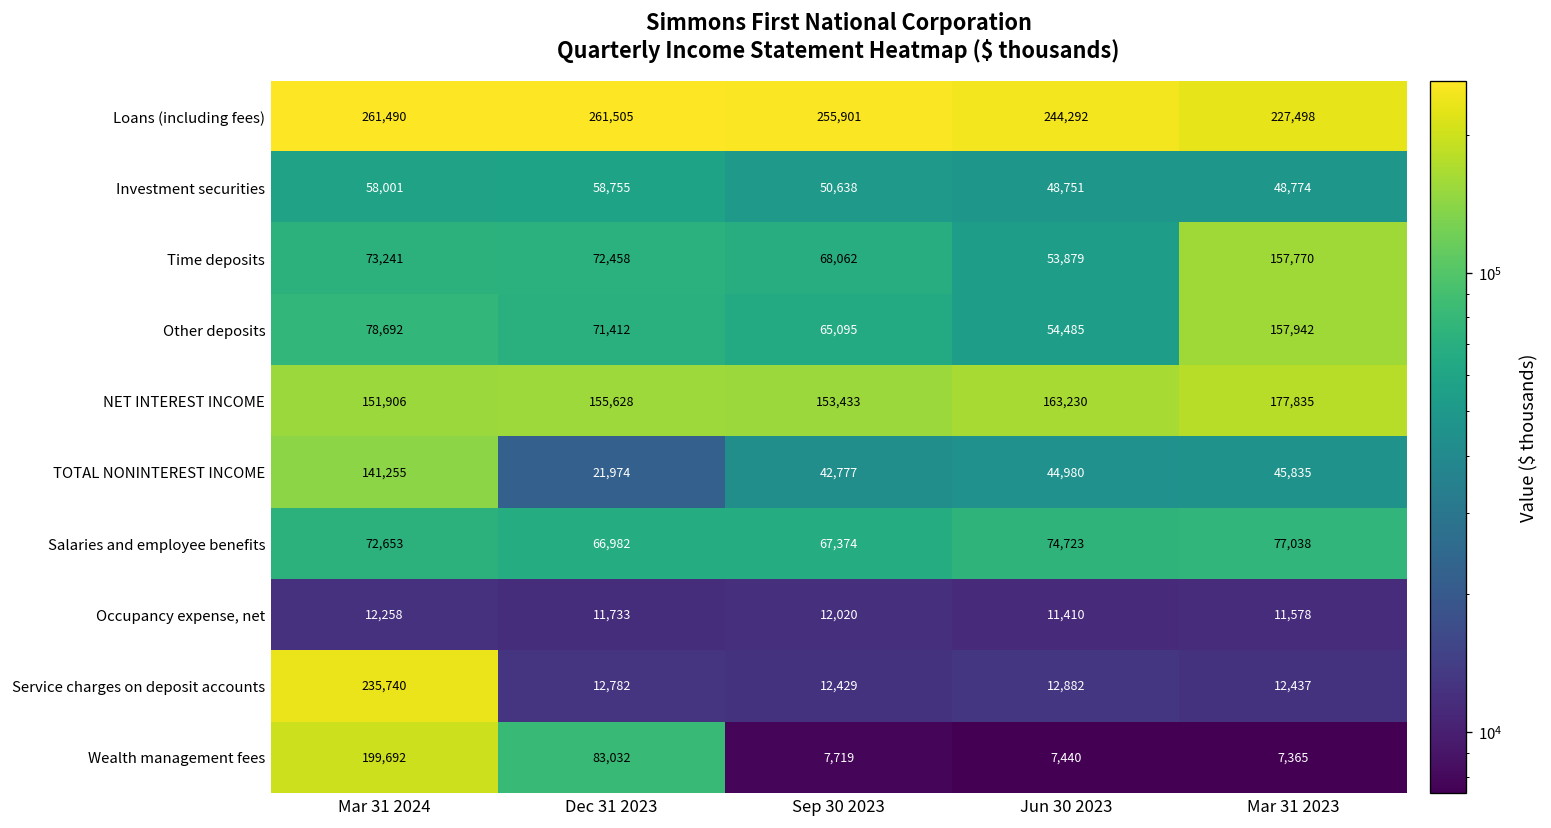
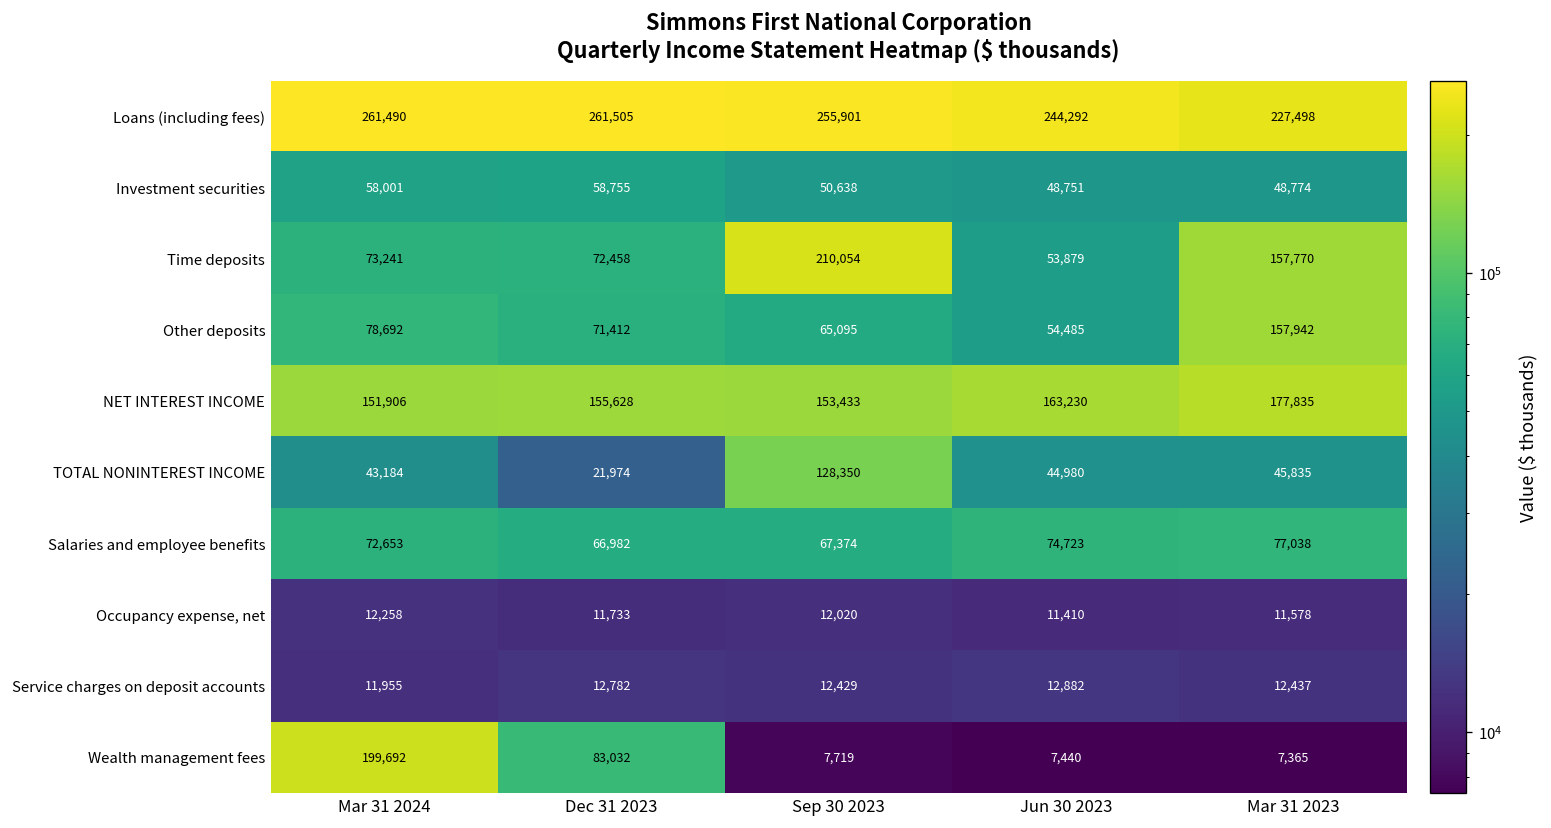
  {
    "Loans (including fees)": {
      "Mar 31 2024": "261,490",
      "Dec 31 2023": "261,505",
      "Sep 30 2023": "255,901",
      "Jun 30 2023": "244,292",
      "Mar 31 2023": "227,498"
    },
    "Investment securities": {
      "Mar 31 2024": "58,001",
      "Dec 31 2023": "58,755",
      "Sep 30 2023": "50,638",
      "Jun 30 2023": "48,751",
      "Mar 31 2023": "48,774"
    },
    "Time deposits": {
      "Mar 31 2024": "73,241",
      "Dec 31 2023": "72,458",
-     "Sep 30 2023": "68,062",
+     "Sep 30 2023": "210,054",
      "Jun 30 2023": "53,879",
      "Mar 31 2023": "157,770"
    },
    "Other deposits": {
      "Mar 31 2024": "78,692",
      "Dec 31 2023": "71,412",
      "Sep 30 2023": "65,095",
      "Jun 30 2023": "54,485",
      "Mar 31 2023": "157,942"
    },
    "NET INTEREST INCOME": {
      "Mar 31 2024": "151,906",
      "Dec 31 2023": "155,628",
      "Sep 30 2023": "153,433",
      "Jun 30 2023": "163,230",
      "Mar 31 2023": "177,835"
    },
    "TOTAL NONINTEREST INCOME": {
-     "Mar 31 2024": "141,255",
+     "Mar 31 2024": "43,184",
      "Dec 31 2023": "21,974",
-     "Sep 30 2023": "42,777",
+     "Sep 30 2023": "128,350",
      "Jun 30 2023": "44,980",
      "Mar 31 2023": "45,835"
    },
    "Salaries and employee benefits": {
      "Mar 31 2024": "72,653",
      "Dec 31 2023": "66,982",
      "Sep 30 2023": "67,374",
      "Jun 30 2023": "74,723",
      "Mar 31 2023": "77,038"
    },
    "Occupancy expense, net": {
      "Mar 31 2024": "12,258",
      "Dec 31 2023": "11,733",
      "Sep 30 2023": "12,020",
      "Jun 30 2023": "11,410",
      "Mar 31 2023": "11,578"
    },
    "Service charges on deposit accounts": {
-     "Mar 31 2024": "235,740",
+     "Mar 31 2024": "11,955",
      "Dec 31 2023": "12,782",
      "Sep 30 2023": "12,429",
      "Jun 30 2023": "12,882",
      "Mar 31 2023": "12,437"
    },
    "Wealth management fees": {
      "Mar 31 2024": "199,692",
      "Dec 31 2023": "83,032",
      "Sep 30 2023": "7,719",
      "Jun 30 2023": "7,440",
      "Mar 31 2023": "7,365"
    }
  }
